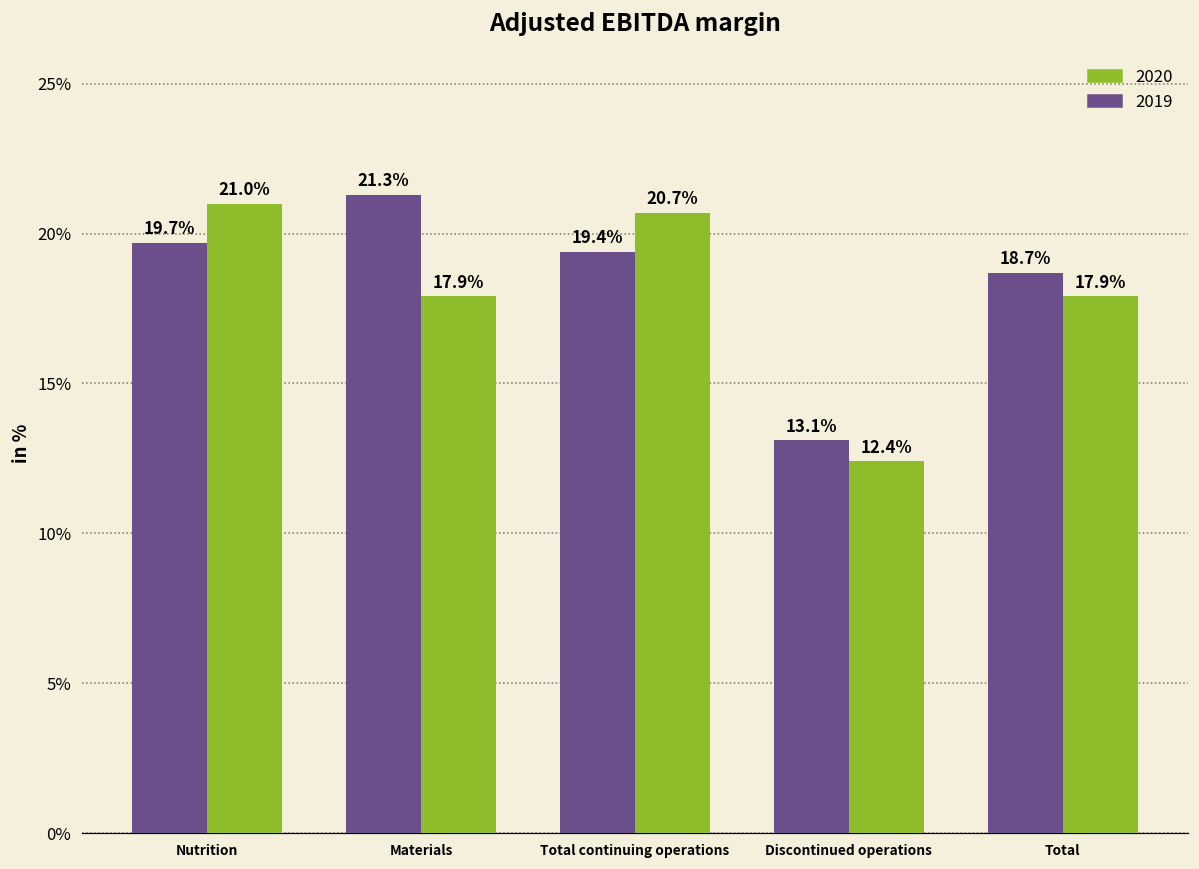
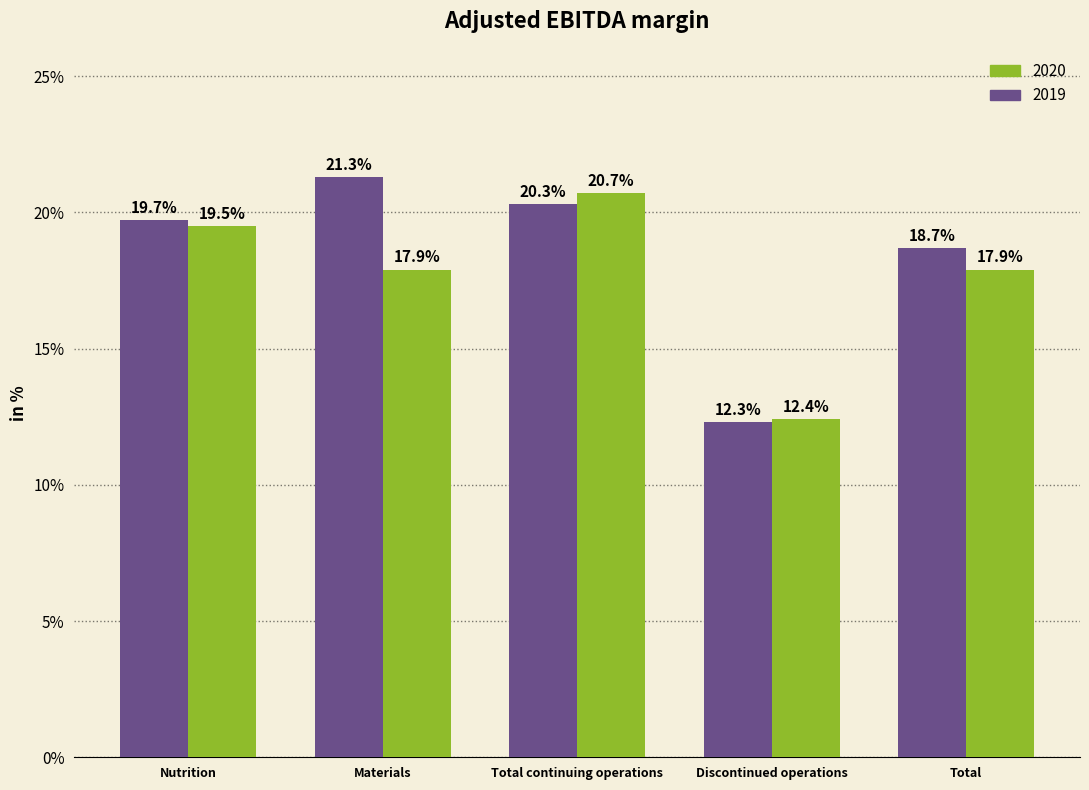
  {
    "2020": {
-     "Nutrition": "21.0%",
+     "Nutrition": "19.5%",
      "Materials": "17.9%",
      "Total continuing operations": "20.7%",
      "Discontinued operations": "12.4%",
      "Total": "17.9%"
    },
    "2019": {
      "Nutrition": "19.7%",
      "Materials": "21.3%",
-     "Total continuing operations": "19.4%",
-     "Discontinued operations": "13.1%",
+     "Total continuing operations": "20.3%",
+     "Discontinued operations": "12.3%",
      "Total": "18.7%"
    }
  }
